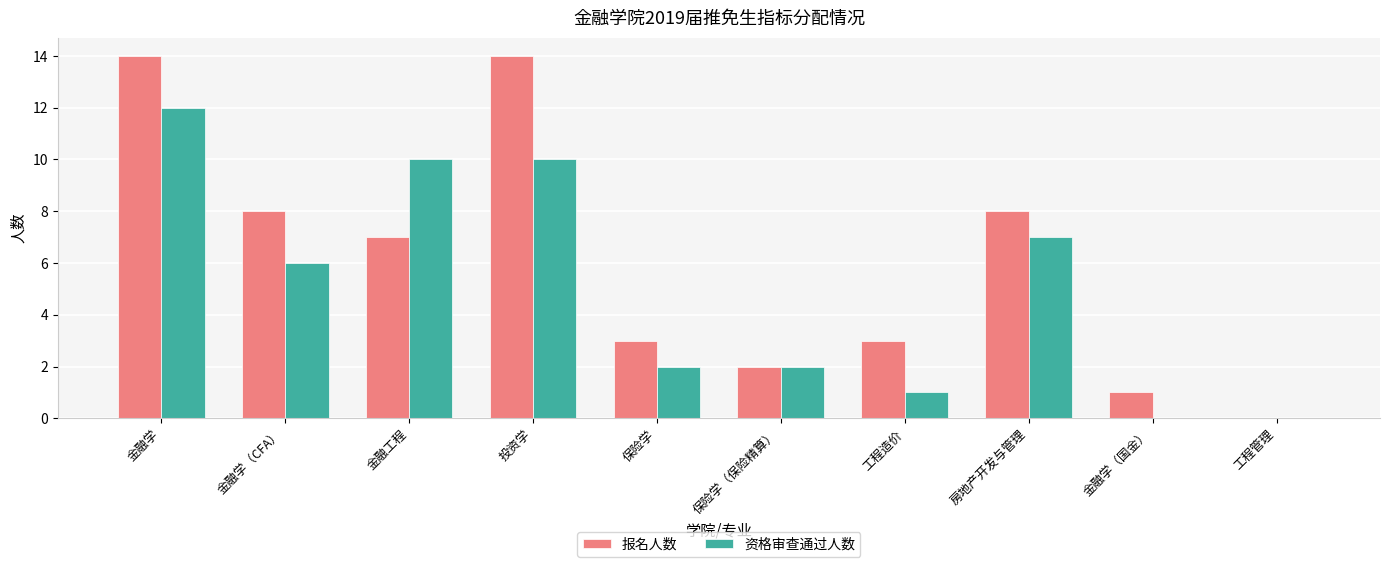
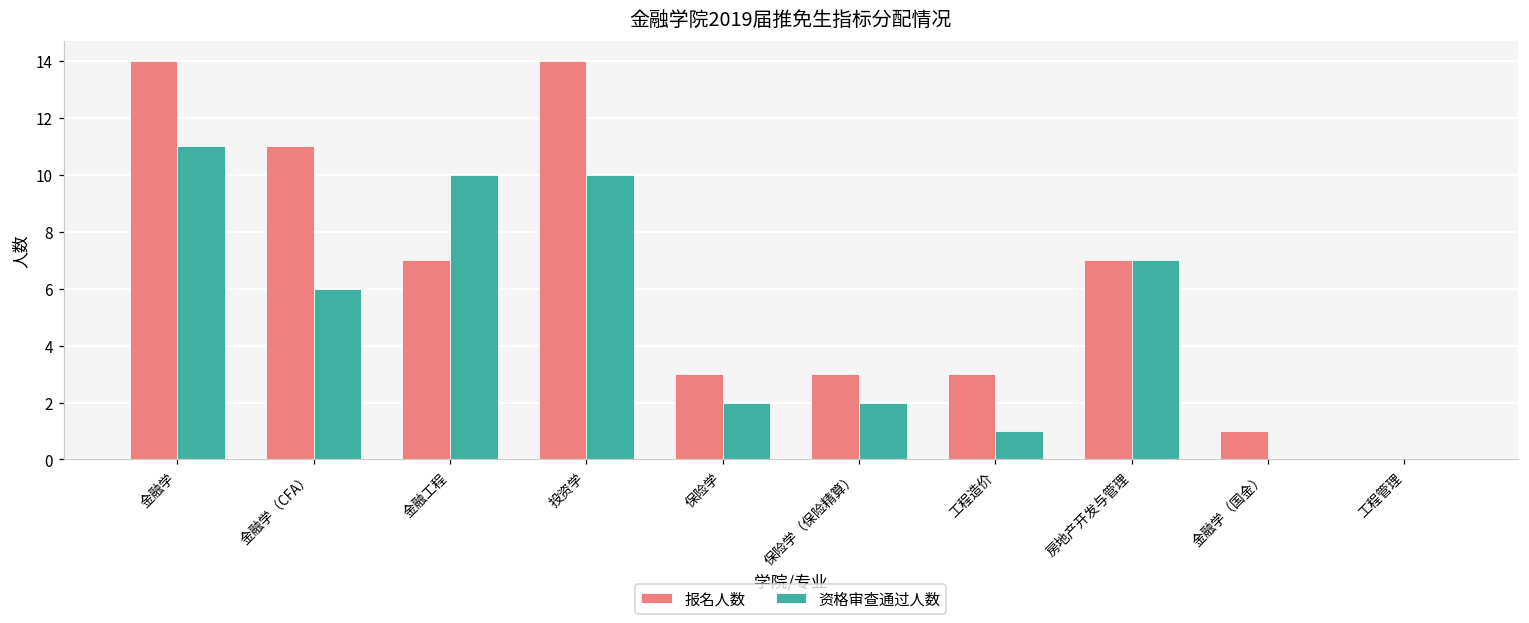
  {
    "报名人数": {
      "金融学": 14,
-     "金融学（CFA）": 8,
+     "金融学（CFA）": 11,
      "金融工程": 7,
      "投资学": 14,
      "保险学": 3,
-     "保险学（保险精算）": 2,
+     "保险学（保险精算）": 3,
      "工程造价": 3,
-     "房地产开发与管理": 8,
+     "房地产开发与管理": 7,
      "金融学（国金）": 1,
      "工程管理": 0
    },
    "资格审查通过人数": {
-     "金融学": 12,
+     "金融学": 11,
      "金融学（CFA）": 6,
      "金融工程": 10,
      "投资学": 10,
      "保险学": 2,
      "保险学（保险精算）": 2,
      "工程造价": 1,
      "房地产开发与管理": 7,
      "金融学（国金）": 0,
      "工程管理": 0
    }
  }
